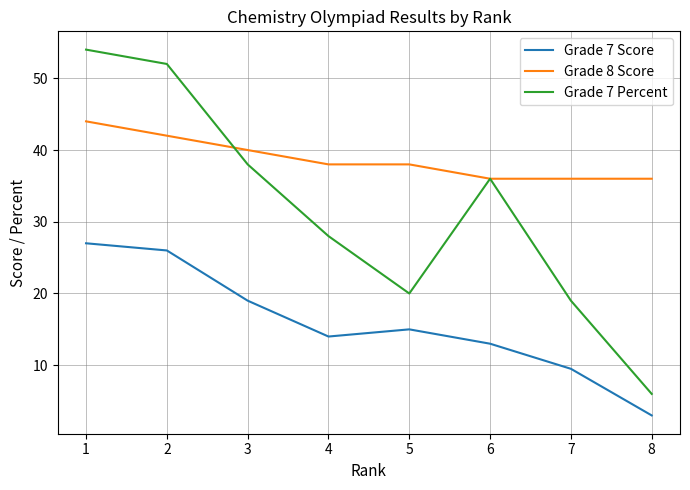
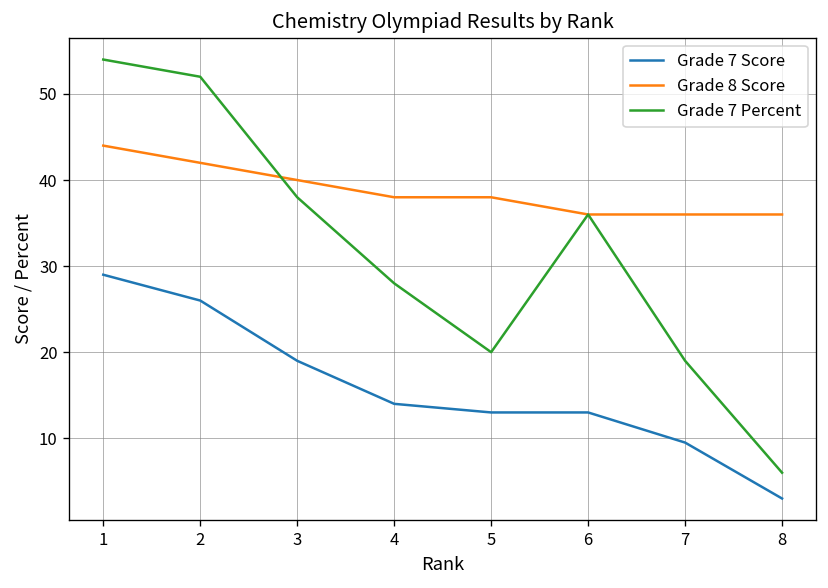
  {
    "Grade 7 Score": {
-     "1": 27,
+     "1": 29,
      "2": 26,
      "3": 19,
      "4": 14,
-     "5": 15,
+     "5": 13,
      "6": 13,
      "7": 10,
      "8": 3
    },
    "Grade 8 Score": {
      "1": 44,
      "2": 42,
      "3": 40,
      "4": 38,
      "5": 38,
      "7": 36,
      "8": 36
    },
    "Grade 7 Percent": {
      "1": 54,
      "2": 52,
      "3": 38,
      "4": 28,
      "5": 20,
      "7": 19,
      "8": 6
    }
  }
